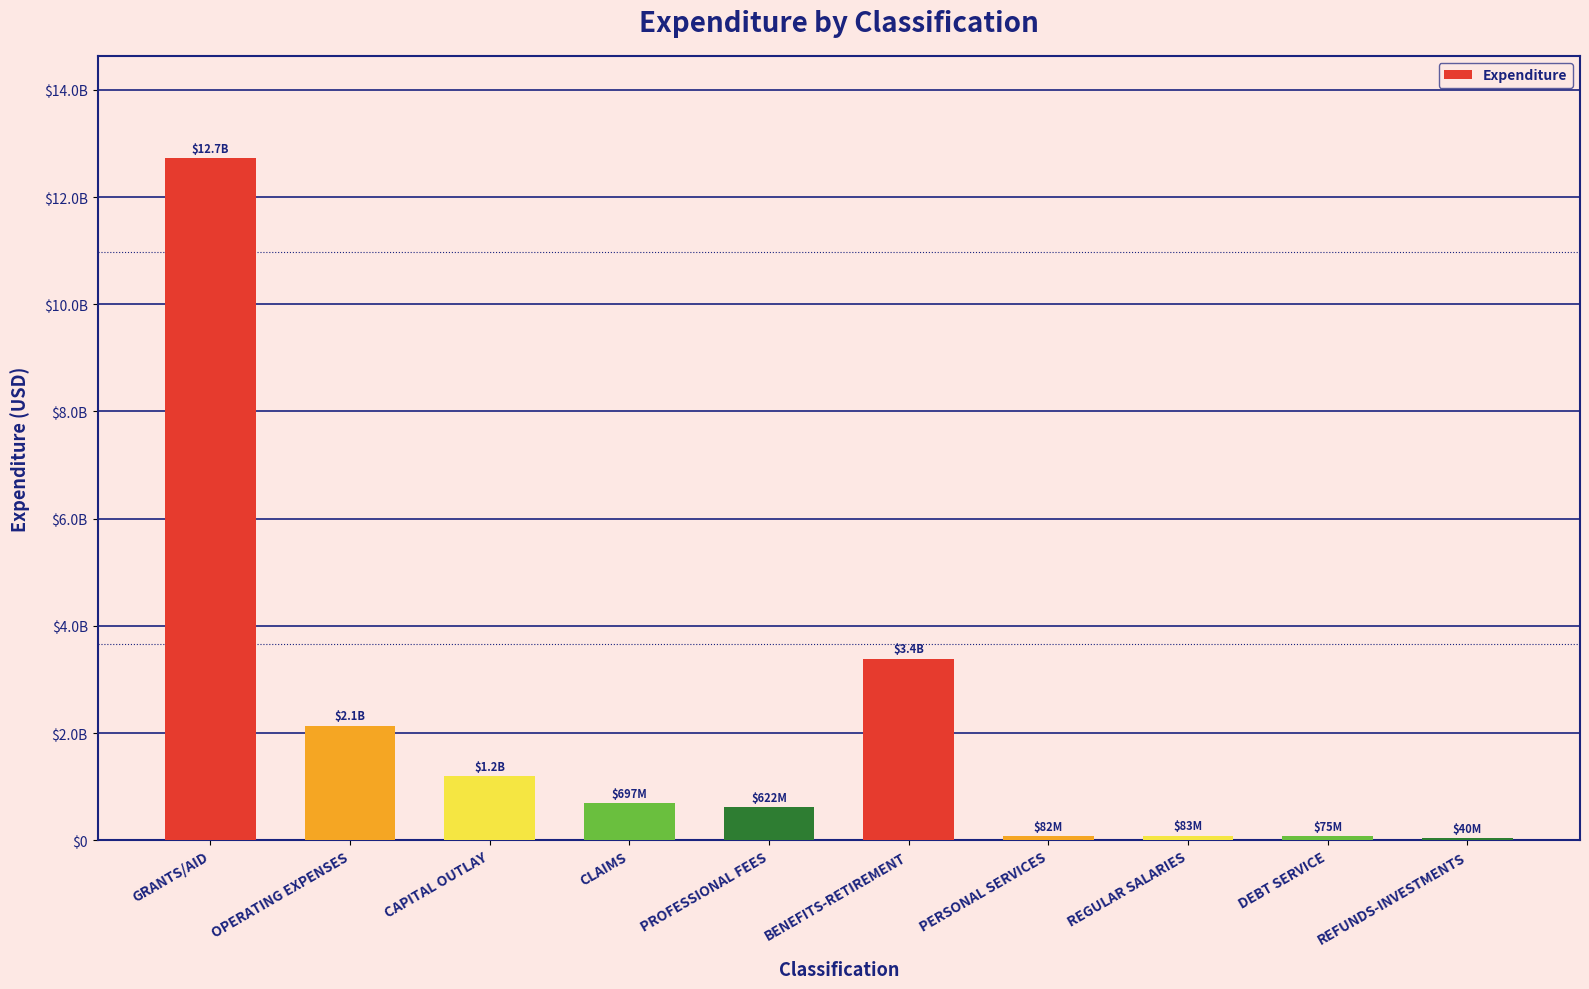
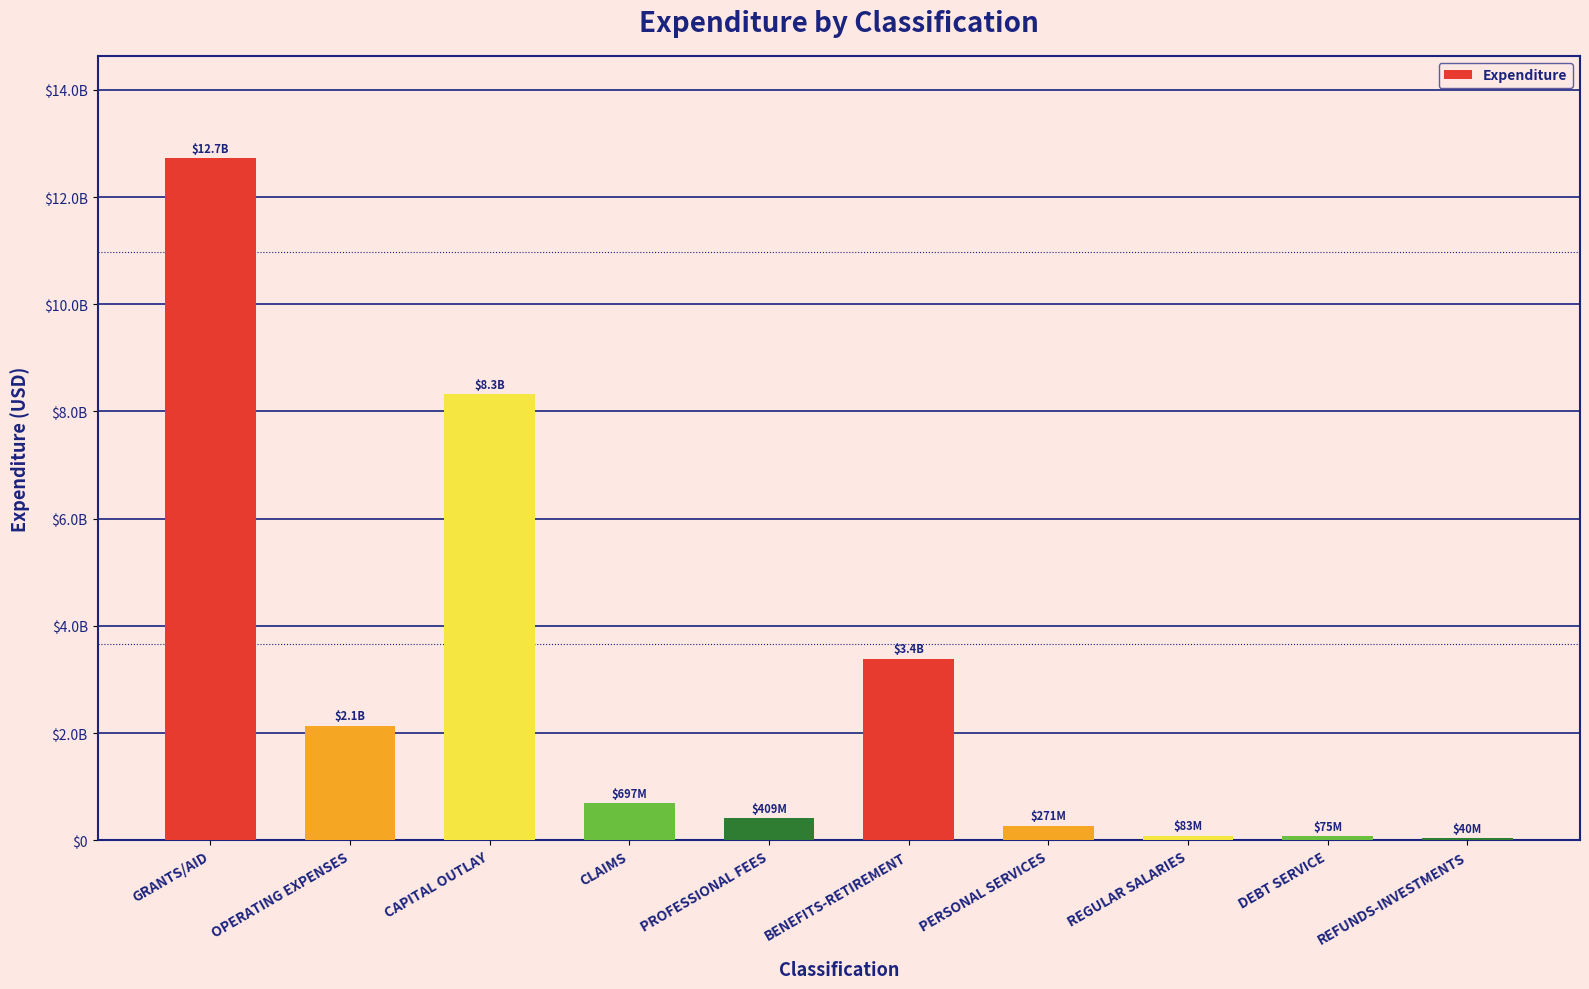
  {
    "GRANTS/AID": "$12.7B",
    "OPERATING EXPENSES": "$2.1B",
-   "CAPITAL OUTLAY": "$1.2B",
+   "CAPITAL OUTLAY": "$8.3B",
    "CLAIMS": "$697M",
-   "PROFESSIONAL FEES": "$622M",
+   "PROFESSIONAL FEES": "$409M",
    "BENEFITS-RETIREMENT": "$3.4B",
-   "PERSONAL SERVICES": "$82M",
+   "PERSONAL SERVICES": "$271M",
    "REGULAR SALARIES": "$83M",
    "DEBT SERVICE": "$75M",
    "REFUNDS-INVESTMENTS": "$40M"
  }
